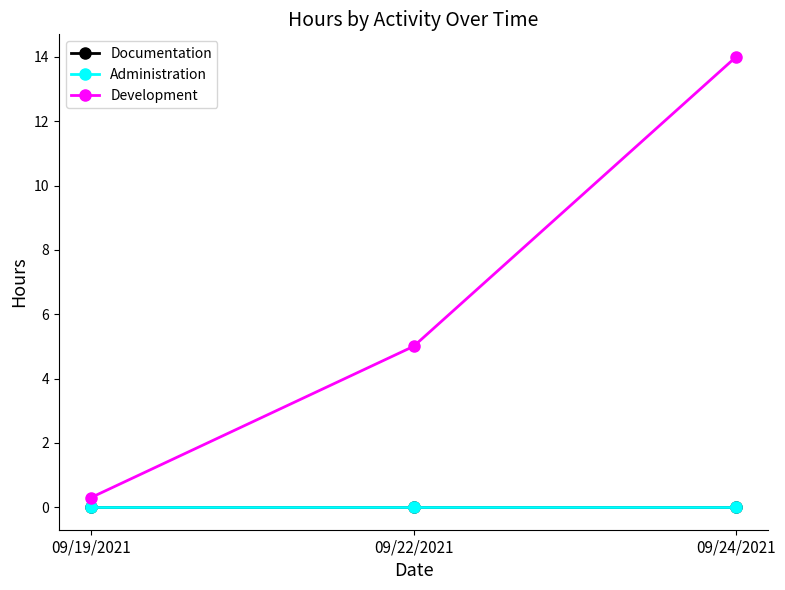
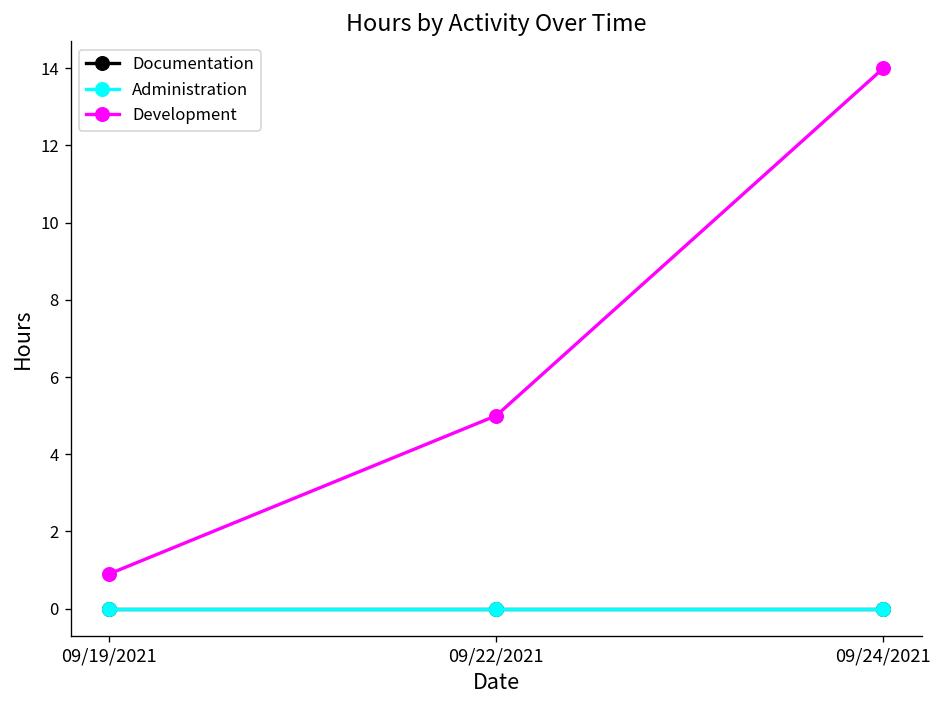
  {
    "Administration": {
      "09/19/2021": 0.0,
      "09/22/2021": 0.0,
      "09/24/2021": 0.0
    },
    "Development": {
-     "09/19/2021": 0.3,
+     "09/19/2021": 0.9,
      "09/22/2021": 5.0,
      "09/24/2021": 14.0
    }
  }
